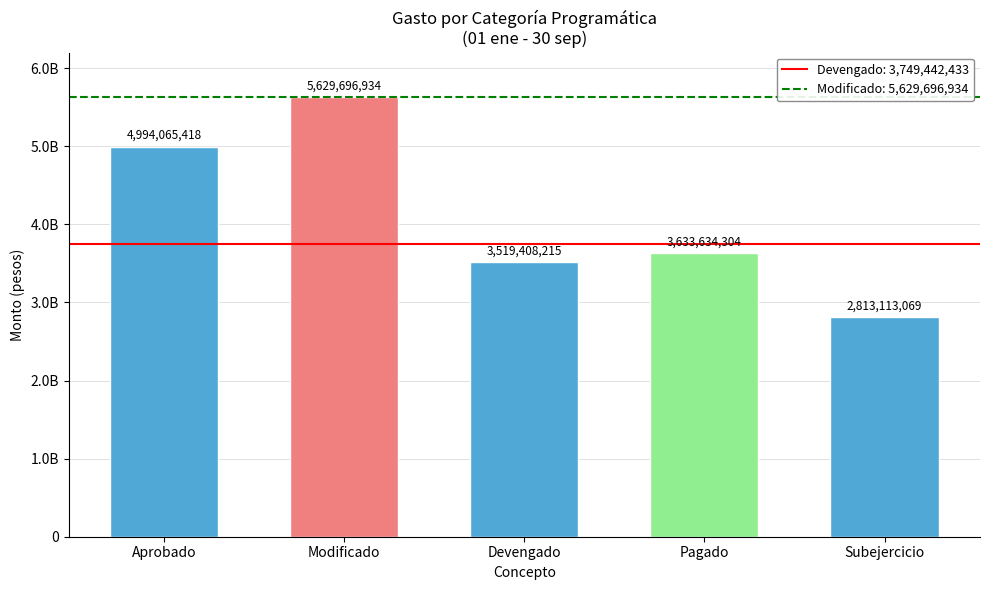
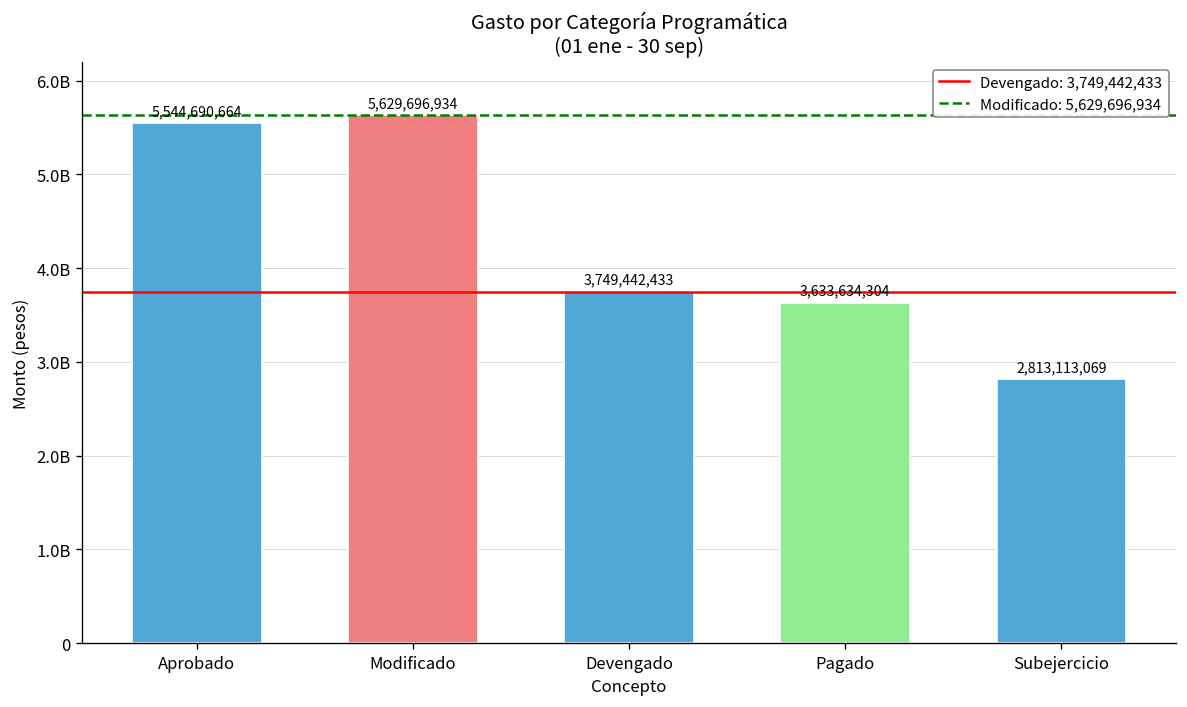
  {
-   "Aprobado": "4,994,065,418",
+   "Aprobado": "5,544,690,664",
    "Modificado": "5,629,696,934",
-   "Devengado": "3,519,408,215",
+   "Devengado": "3,749,442,433",
    "Pagado": "3,633,634,304",
    "Subejercicio": "2,813,113,069"
  }
